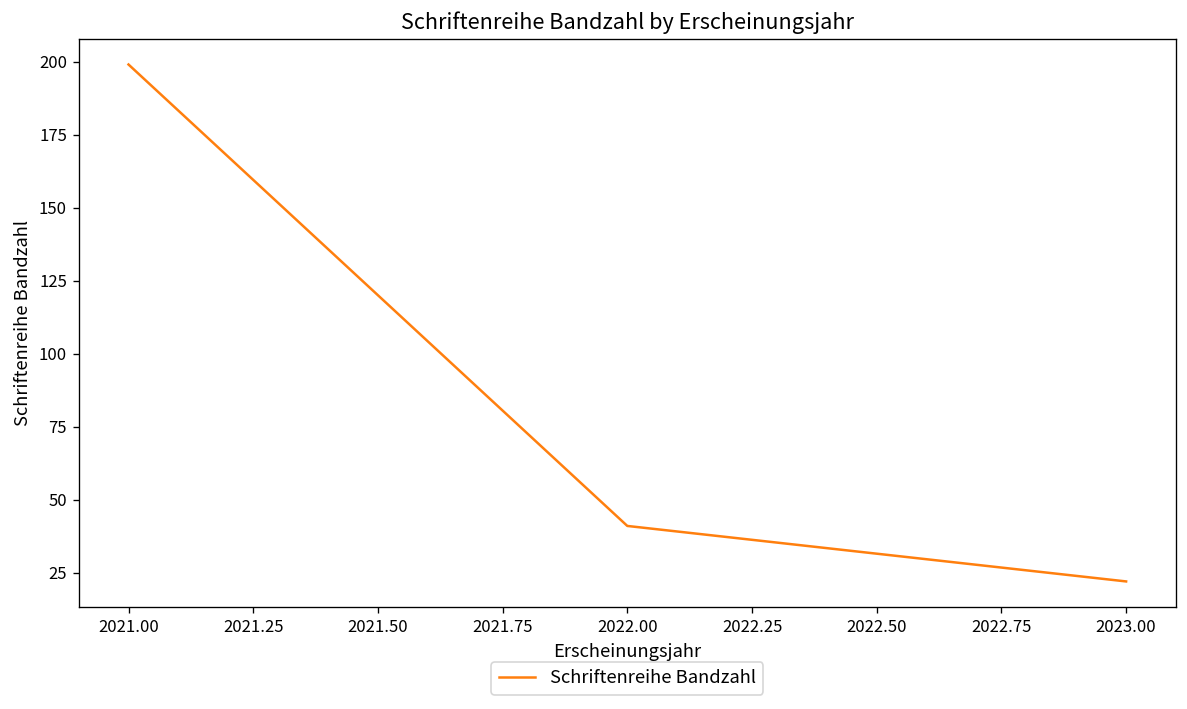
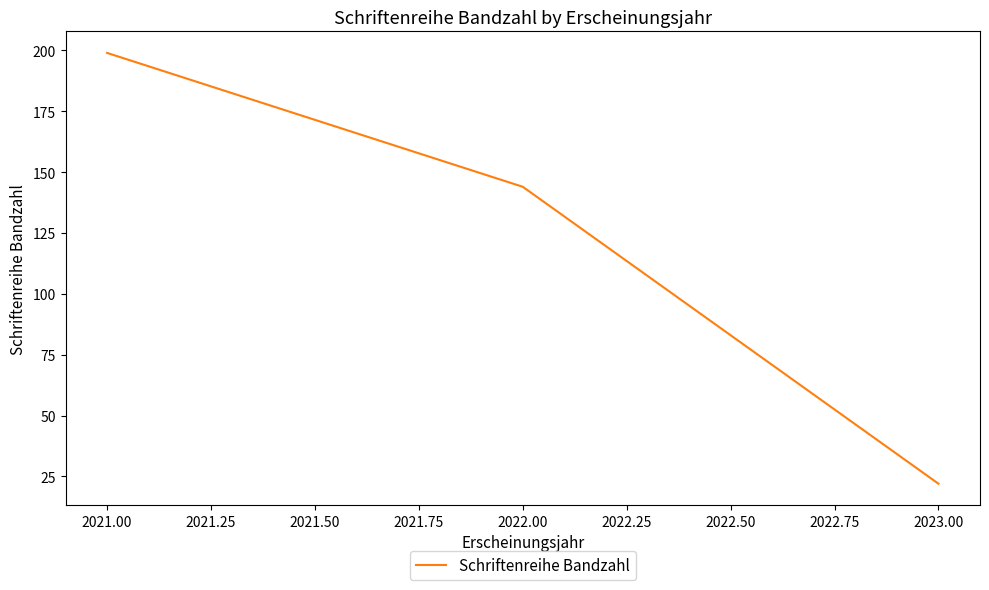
  {
    "2021.00": 199,
-   "2022.00": 41,
+   "2022.00": 144,
    "2023.00": 22
  }
